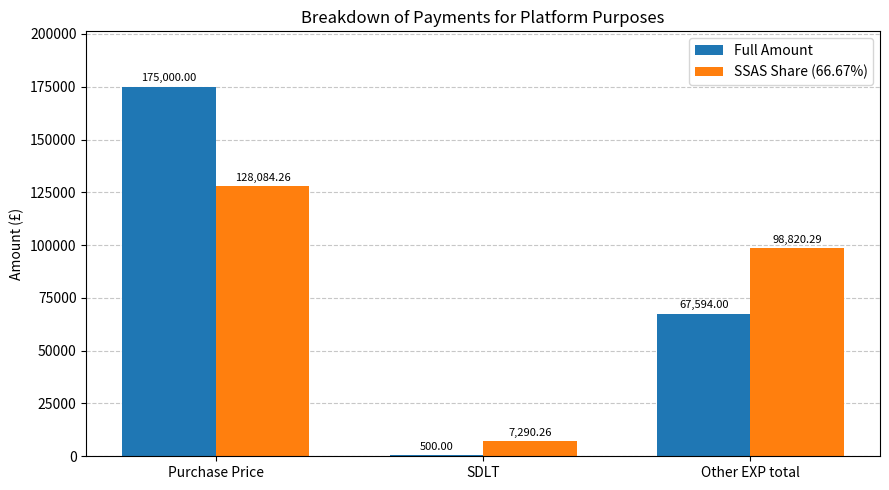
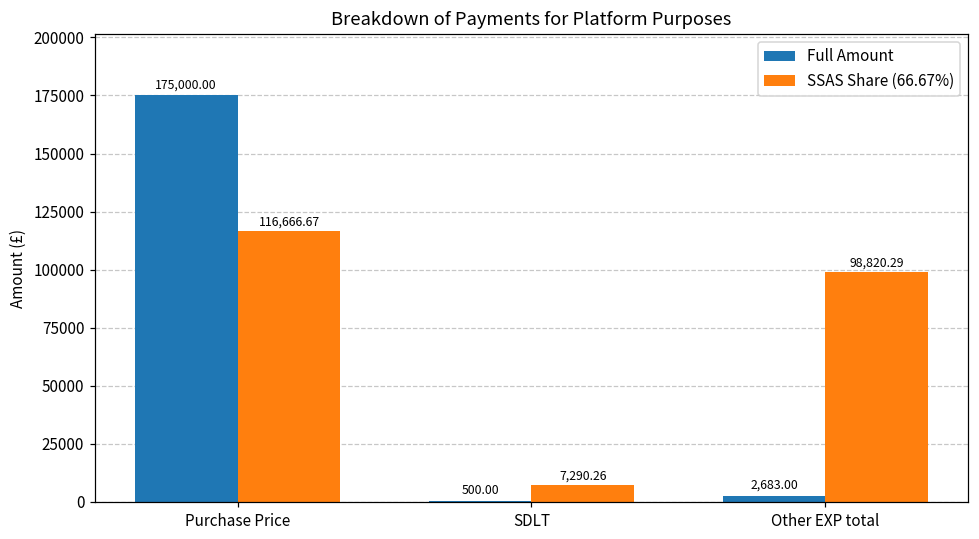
  {
    "Full Amount": {
      "Purchase Price": "175,000.00",
      "SDLT": "500.00",
-     "Other EXP total": "67,594.00"
+     "Other EXP total": "2,683.00"
    },
    "SSAS Share (66.67%)": {
-     "Purchase Price": "128,084.26",
+     "Purchase Price": "116,666.67",
      "SDLT": "7,290.26",
      "Other EXP total": "98,820.29"
    }
  }
